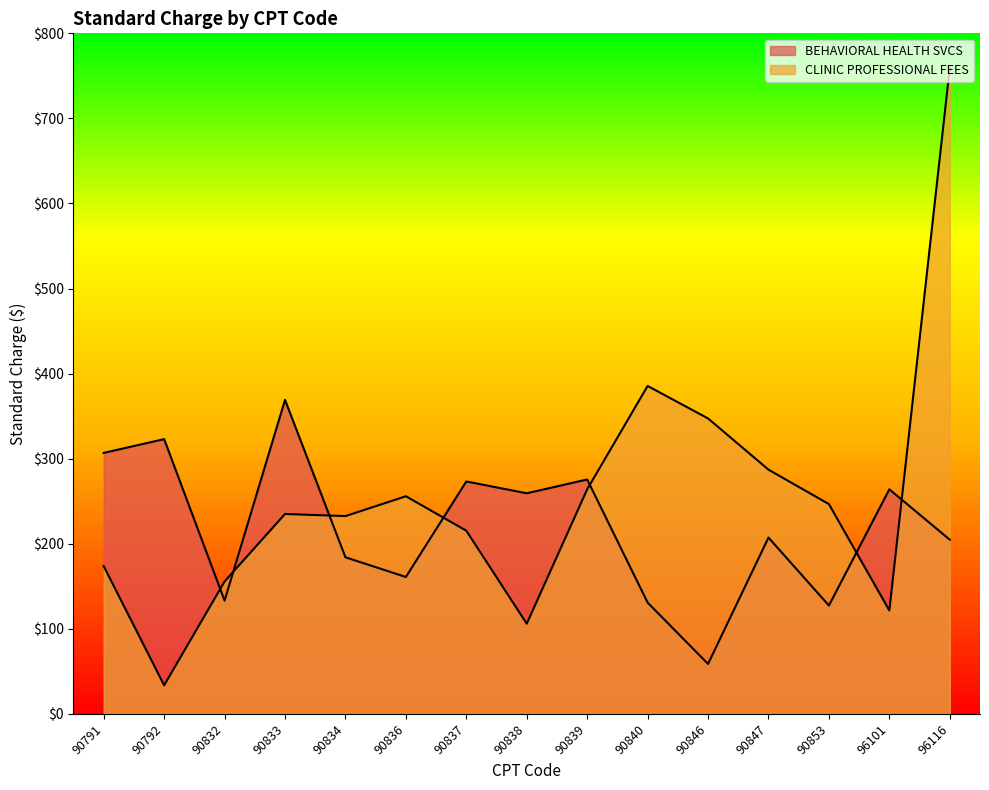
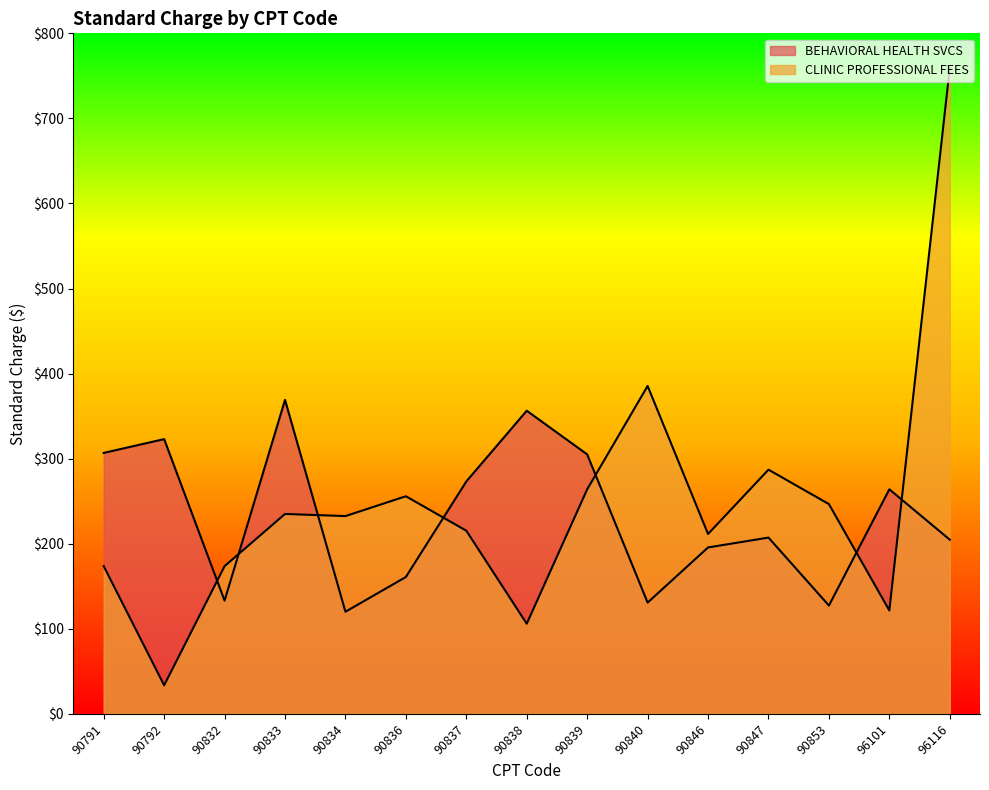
  {
    "BEHAVIORAL HEALTH SVCS": {
      "90791": "$310",
      "90792": "$320",
      "90832": "$130",
      "90833": "$370",
-     "90834": "$180",
+     "90834": "$120",
      "90836": "$160",
      "90837": "$270",
-     "90838": "$260",
-     "90839": "$280",
+     "90838": "$360",
+     "90839": "$310",
      "90840": "$130",
-     "90846": "$60",
+     "90846": "$200",
      "90847": "$210",
      "90853": "$130",
      "96101": "$260",
      "96116": "$200"
    },
    "CLINIC PROFESSIONAL FEES": {
      "90791": "$170",
      "90792": "$30",
-     "90832": "$160",
+     "90832": "$170",
      "90833": "$240",
      "90834": "$230",
      "90836": "$260",
      "90837": "$220",
      "90838": "$110",
      "90839": "$260",
      "90840": "$390",
-     "90846": "$350",
+     "90846": "$210",
      "90847": "$290",
      "90853": "$250",
      "96101": "$120"
    }
  }
